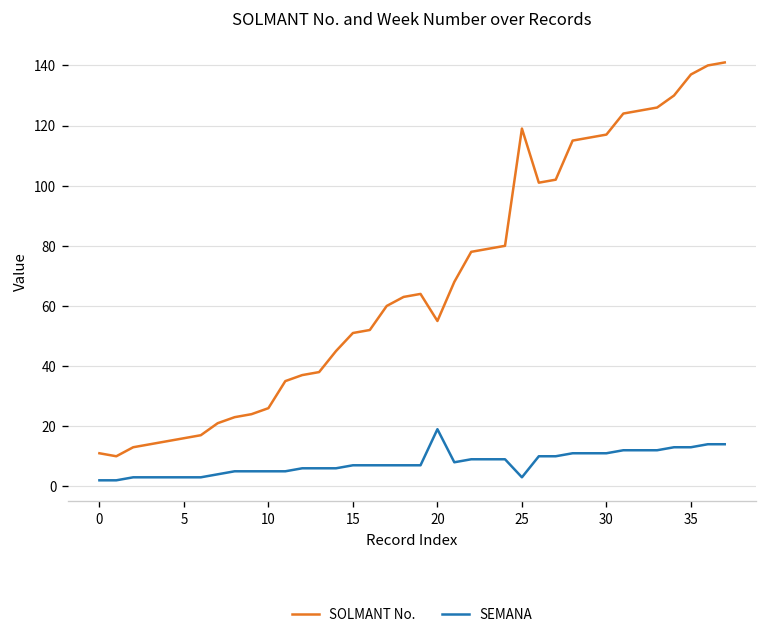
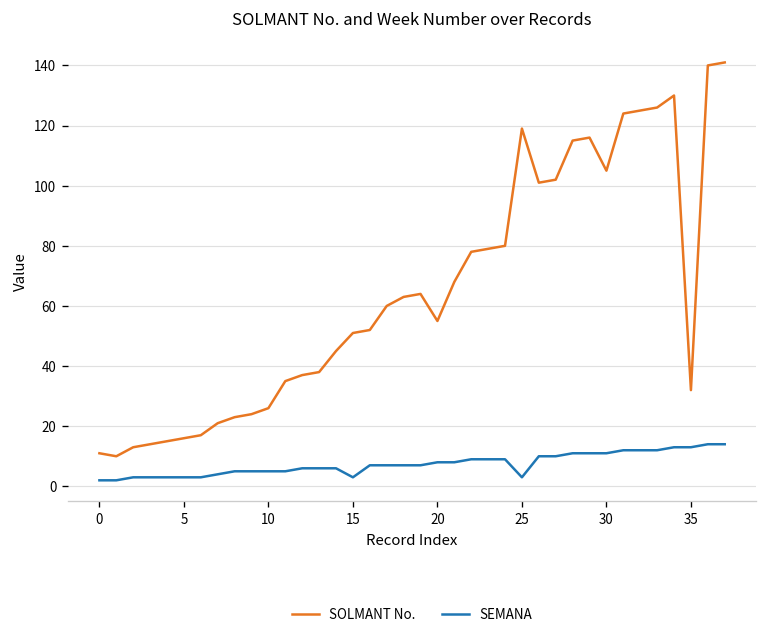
  {
    "SOLMANT No.": {
      "0": 11,
      "15": 51,
      "20": 55,
      "25": 119,
-     "30": 117,
-     "35": 137
+     "30": 105,
+     "35": 32
    },
    "SEMANA": {
      "0": 2,
-     "15": 7,
-     "20": 19,
+     "15": 3,
+     "20": 8,
      "25": 3,
      "30": 11,
      "35": 13
    }
  }
